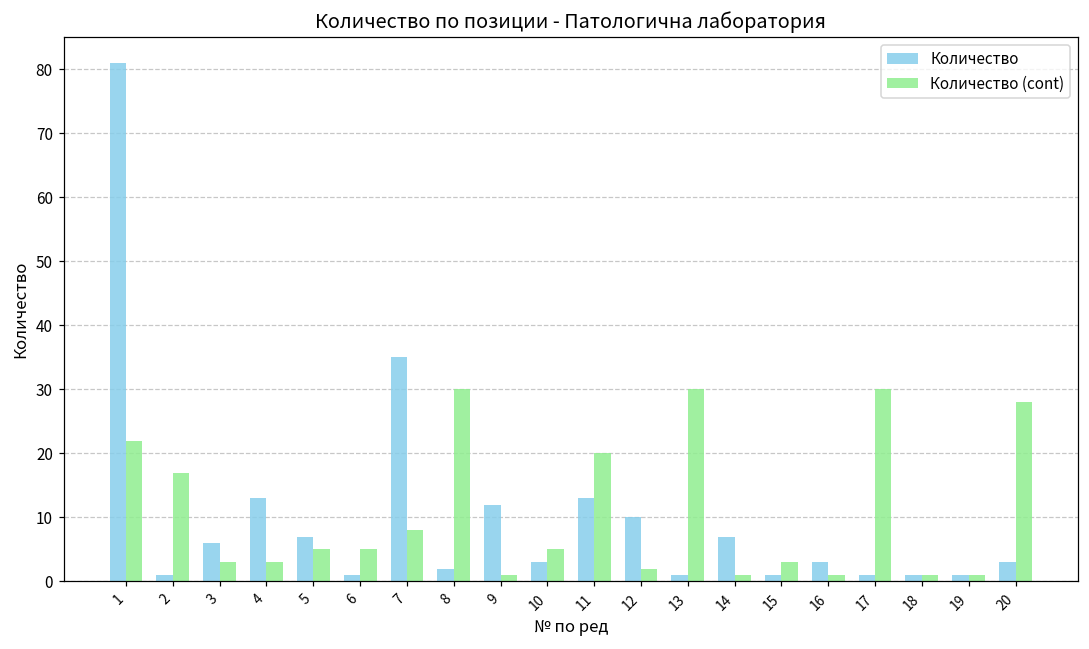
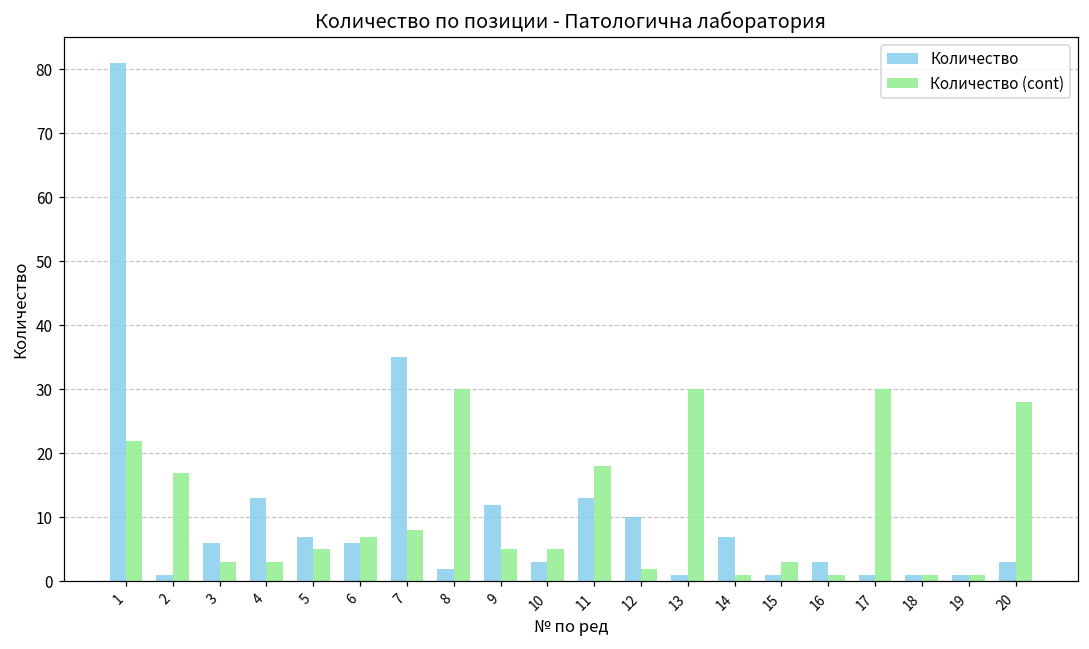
  {
    "Количество": {
      "1": 81,
      "2": 1,
      "3": 6,
      "4": 13,
      "5": 7,
-     "6": 1,
+     "6": 6,
      "7": 35,
      "8": 2,
      "9": 12,
      "10": 3,
      "11": 13,
      "12": 10,
      "13": 1,
      "14": 7,
      "15": 1,
      "16": 3,
      "17": 1,
      "18": 1,
      "19": 1,
      "20": 3
    },
    "Количество (cont)": {
      "1": 22,
      "2": 17,
      "3": 3,
      "4": 3,
      "5": 5,
-     "6": 5,
+     "6": 7,
      "7": 8,
      "8": 30,
-     "9": 1,
+     "9": 5,
      "10": 5,
-     "11": 20,
+     "11": 18,
      "12": 2,
      "13": 30,
      "14": 1,
      "15": 3,
      "16": 1,
      "17": 30,
      "18": 1,
      "19": 1,
      "20": 28
    }
  }
